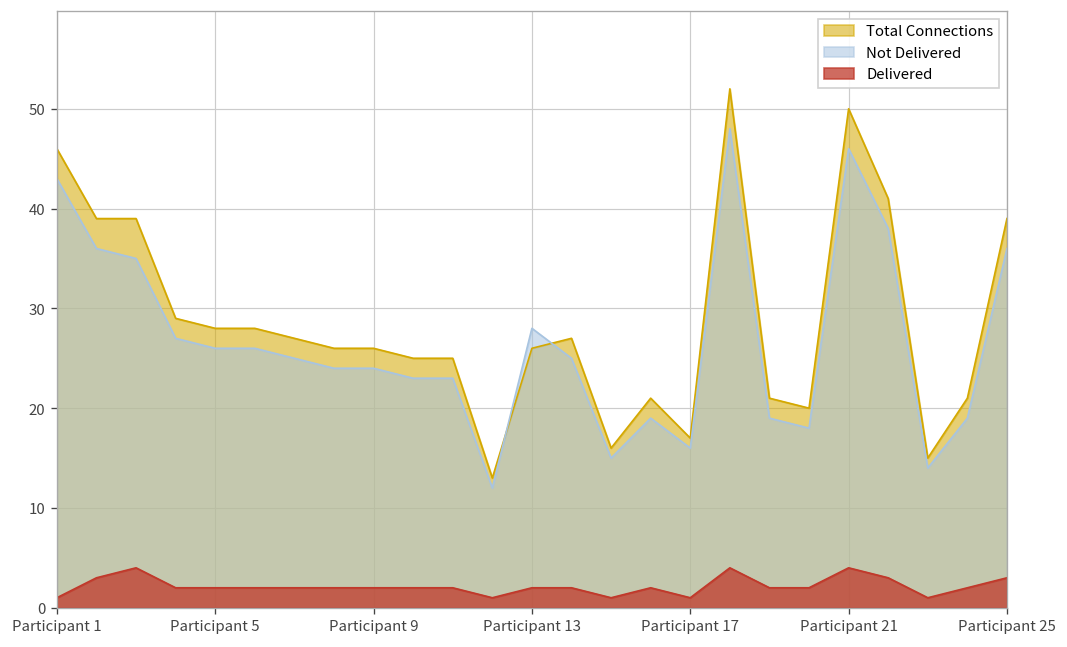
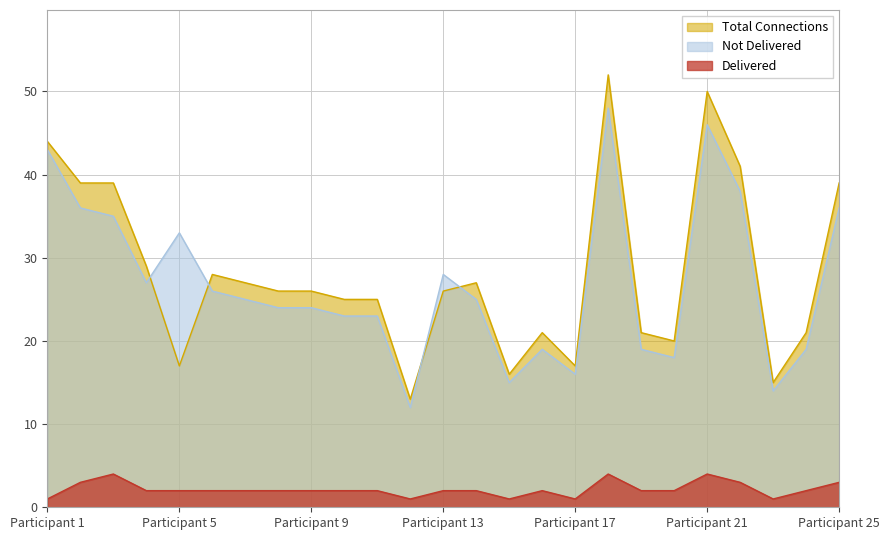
  {
    "Total Connections": {
-     "Participant 1": 46,
-     "Participant 5": 28,
+     "Participant 1": 44,
+     "Participant 5": 17,
      "Participant 9": 26,
      "Participant 13": 26,
      "Participant 17": 17,
      "Participant 21": 50,
      "Participant 25": 39
    },
    "Not Delivered": {
      "Participant 1": 43,
-     "Participant 5": 26,
+     "Participant 5": 33,
      "Participant 9": 24,
      "Participant 13": 28,
      "Participant 17": 16,
      "Participant 21": 46,
      "Participant 25": 36
    },
    "Delivered": {
      "Participant 1": 1,
      "Participant 5": 2,
      "Participant 9": 2,
      "Participant 13": 2,
      "Participant 17": 1,
      "Participant 21": 4,
      "Participant 25": 3
    }
  }
